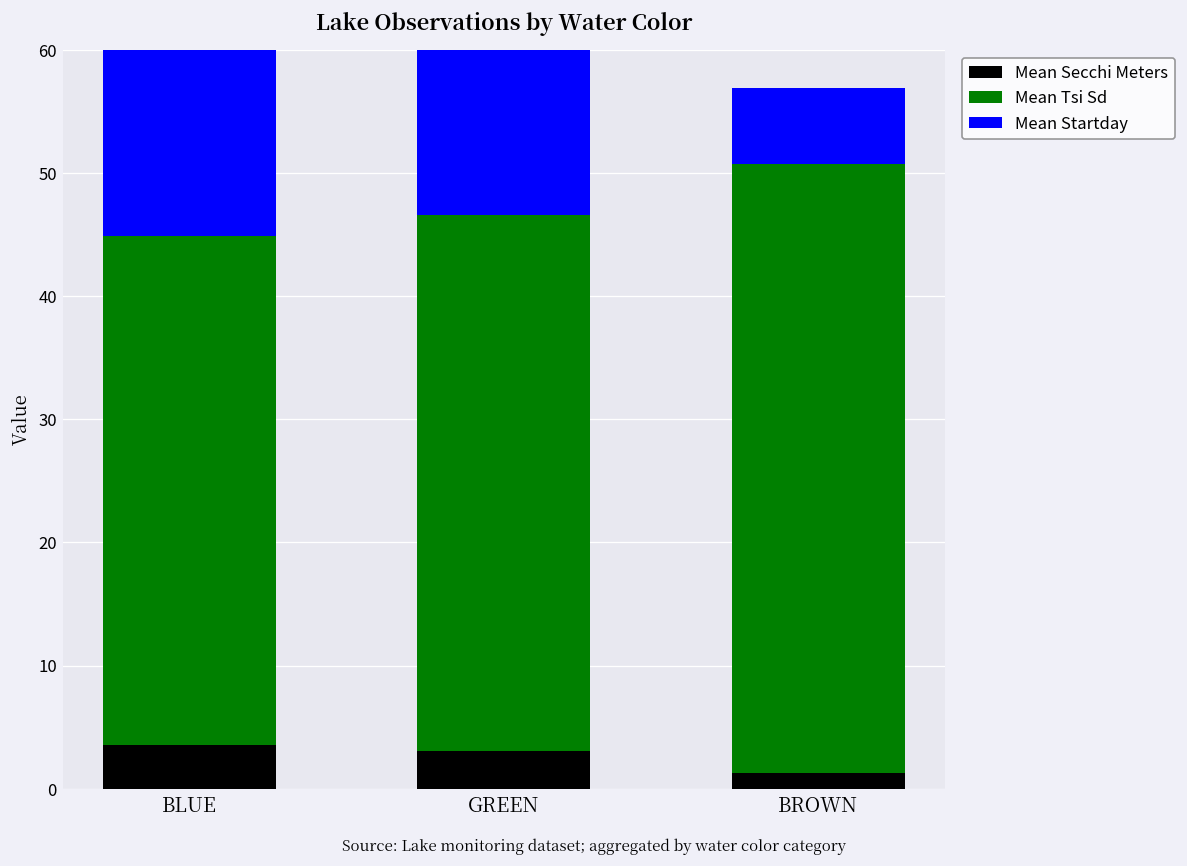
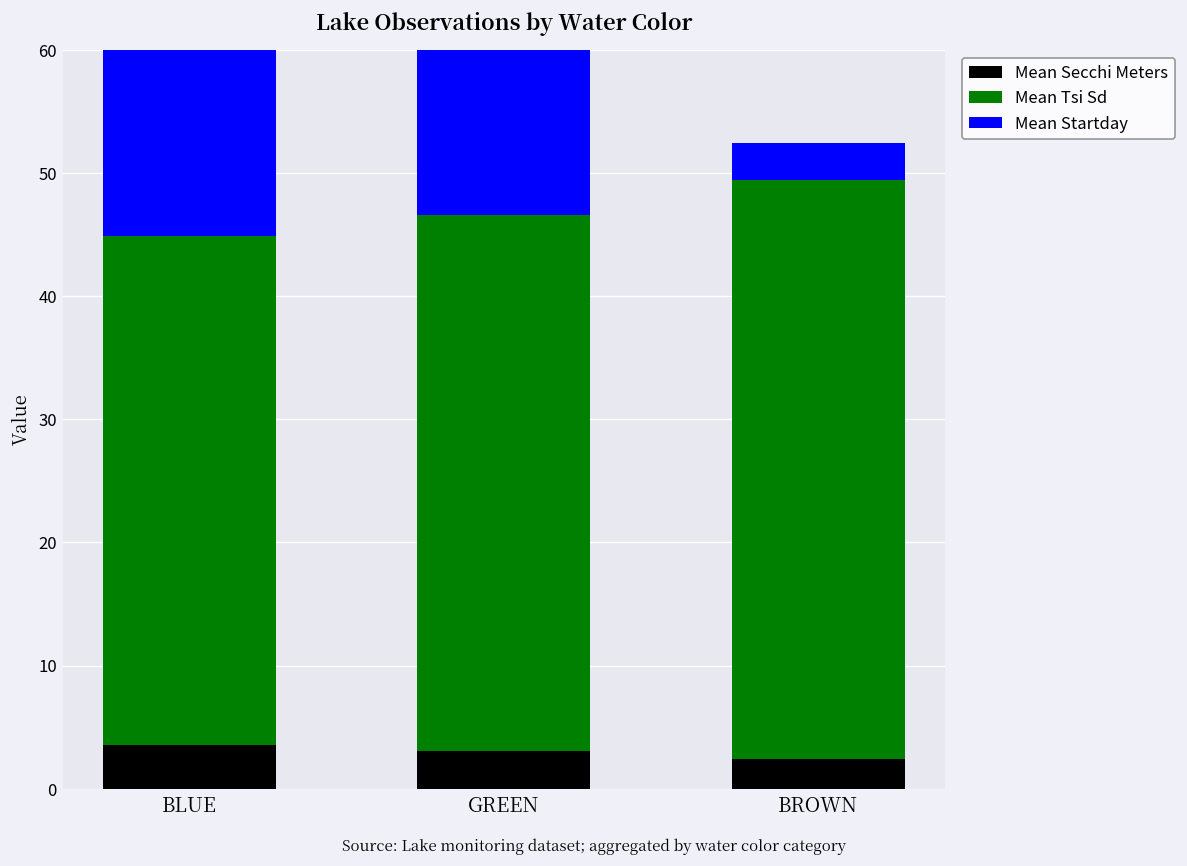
  {
    "Mean Secchi Meters": {
      "BLUE": 3.5,
      "GREEN": 3.1,
-     "BROWN": 1.3
+     "BROWN": 2.4
    },
    "Mean Tsi Sd": {
      "BLUE": 41.4,
      "GREEN": 43.5,
-     "BROWN": 49.4
+     "BROWN": 47.0
    },
    "Mean Startday": {
-     "BROWN": 6.2
+     "BROWN": 3.0
    }
  }
